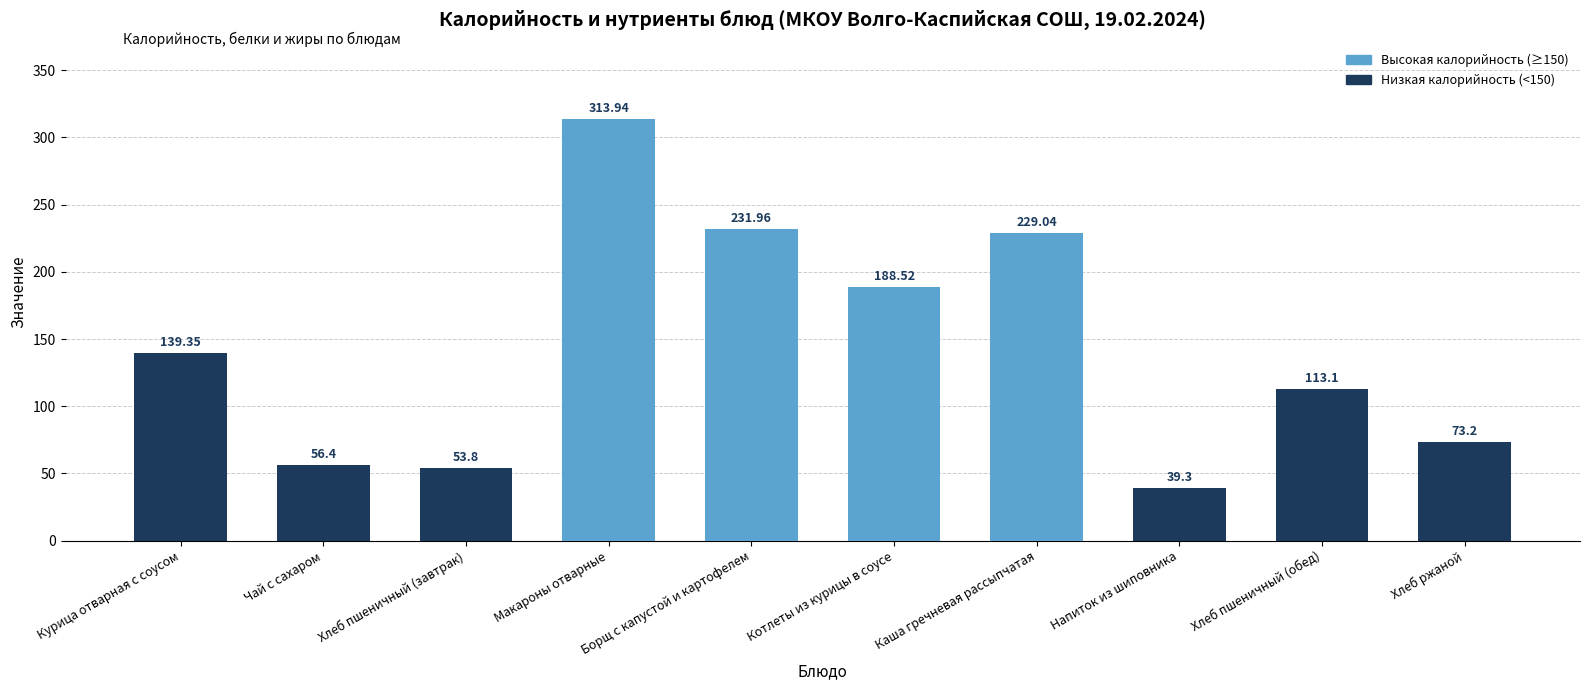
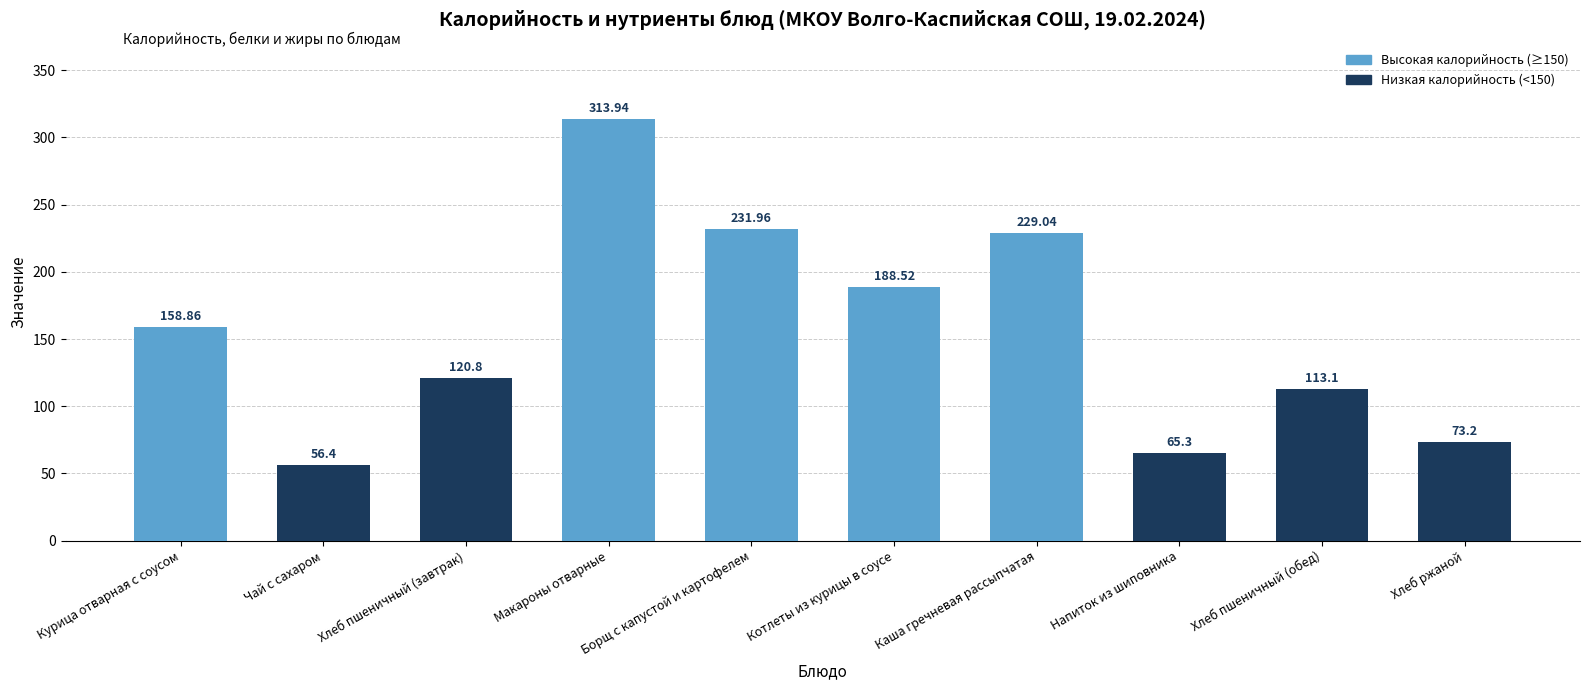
  {
-   "Курица отварная с соусом": 139.35,
+   "Курица отварная с соусом": 158.86,
    "Чай с сахаром": 56.4,
-   "Хлеб пшеничный (завтрак)": 53.8,
+   "Хлеб пшеничный (завтрак)": 120.8,
    "Макароны отварные": 313.94,
    "Борщ с капустой и картофелем": 231.96,
    "Котлеты из курицы в соусе": 188.52,
    "Каша гречневая рассыпчатая": 229.04,
-   "Напиток из шиповника": 39.3,
+   "Напиток из шиповника": 65.3,
    "Хлеб пшеничный (обед)": 113.1,
    "Хлеб ржаной": 73.2
  }
